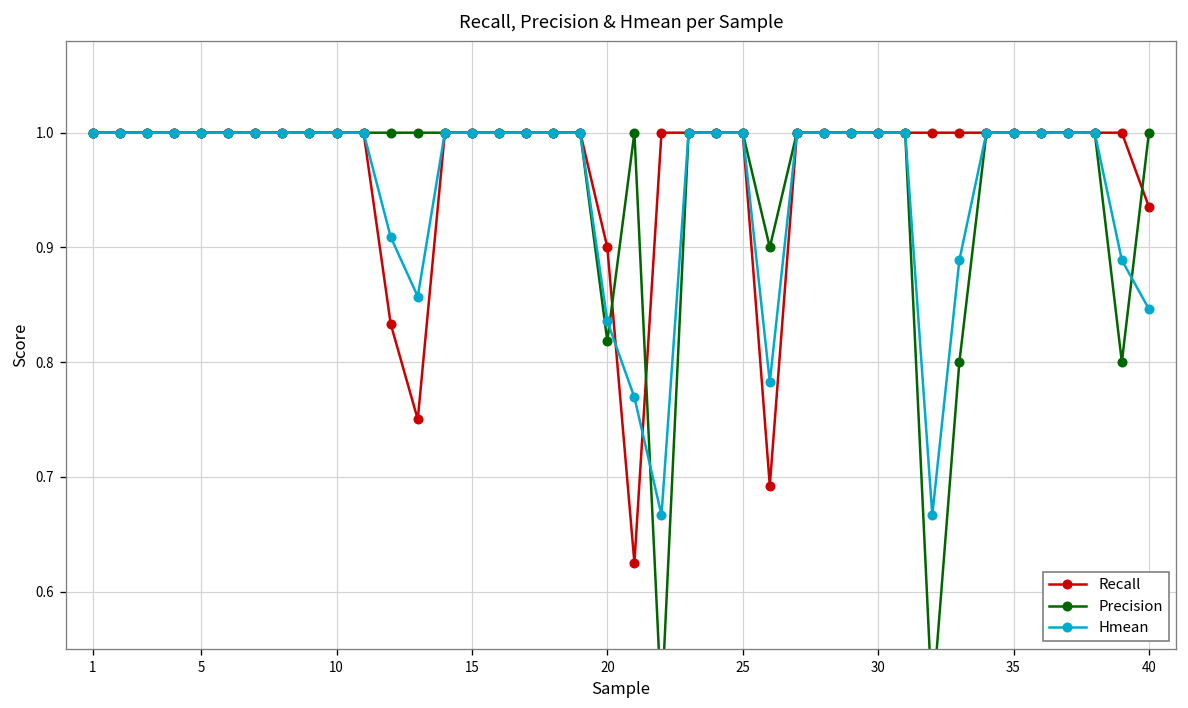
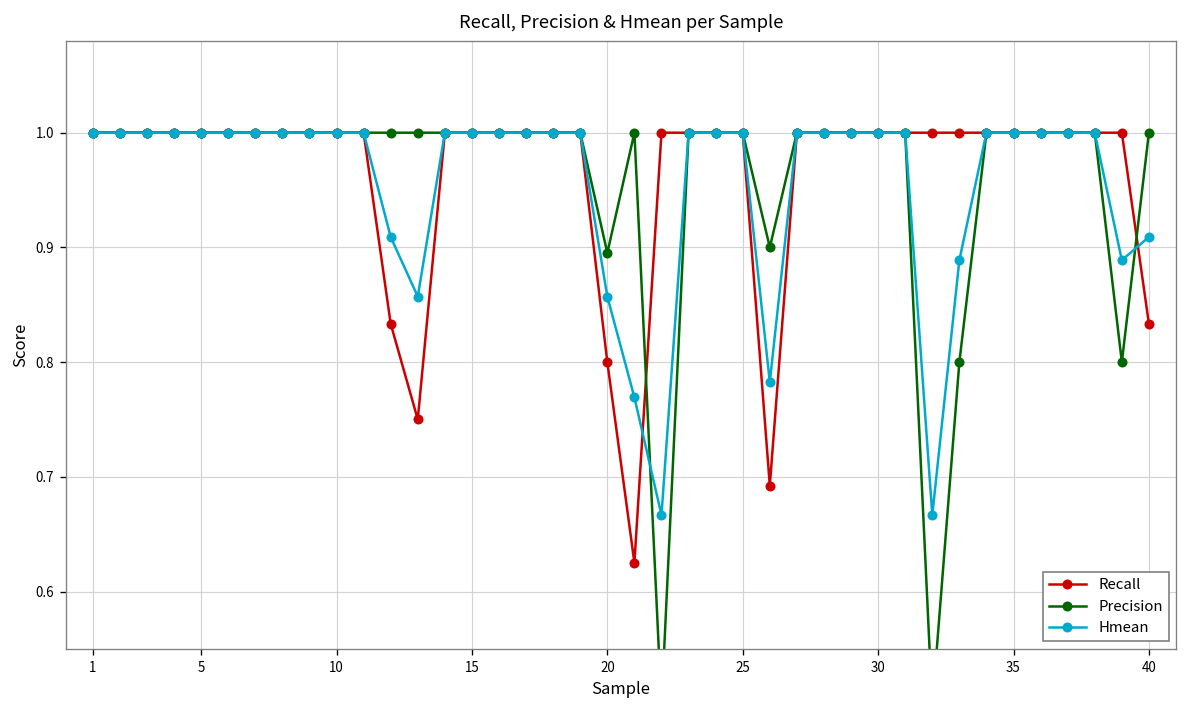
  {
    "Recall": {
-     "20": 0.9,
-     "40": 0.94
+     "20": 0.8,
+     "40": 0.83
    },
    "Precision": {
-     "20": 0.82,
+     "20": 0.90,
      "40": 1.00
    },
    "Hmean": {
-     "20": 0.84,
-     "40": 0.85
+     "20": 0.86,
+     "40": 0.91
    }
  }
